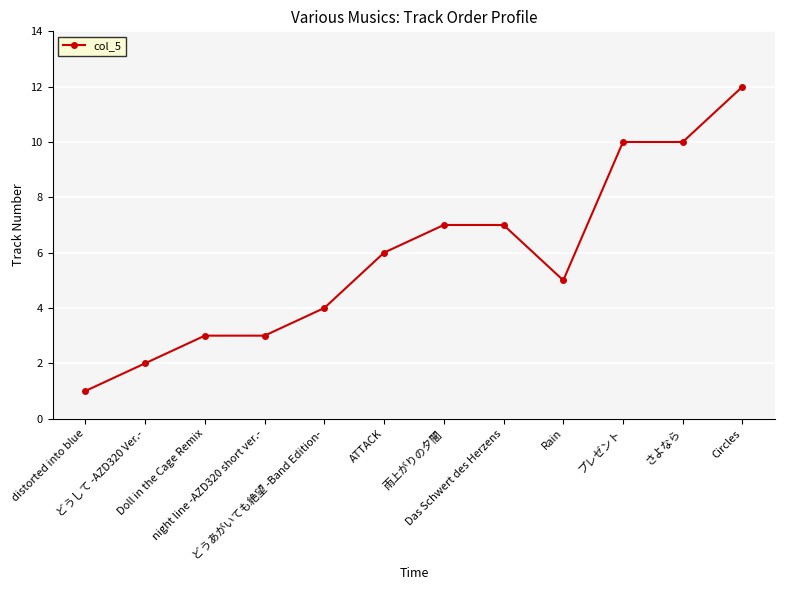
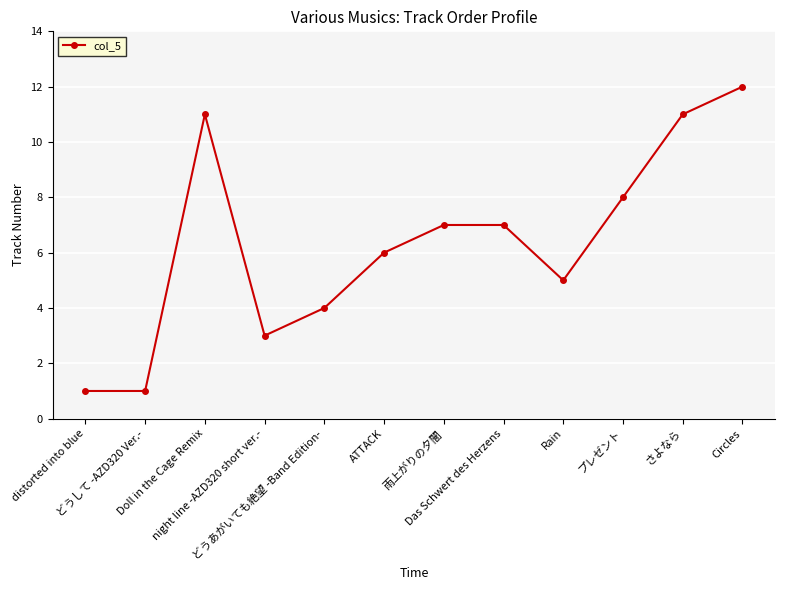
  {
    "distorted into blue": 1,
-   "どうして -AZD320 Ver.-": 2,
-   "Doll in the Cage Remix": 3,
+   "どうして -AZD320 Ver.-": 1,
+   "Doll in the Cage Remix": 11,
    "night line -AZD320 short ver.-": 3,
    "どうあがいても絶望 -Band Edition-": 4,
    "ATTACK": 6,
    "雨上がりの夕闇": 7,
    "Das Schwert des Herzens": 7,
    "Rain": 5,
-   "プレゼント": 10,
-   "さよなら": 10,
+   "プレゼント": 8,
+   "さよなら": 11,
    "Circles": 12
  }
